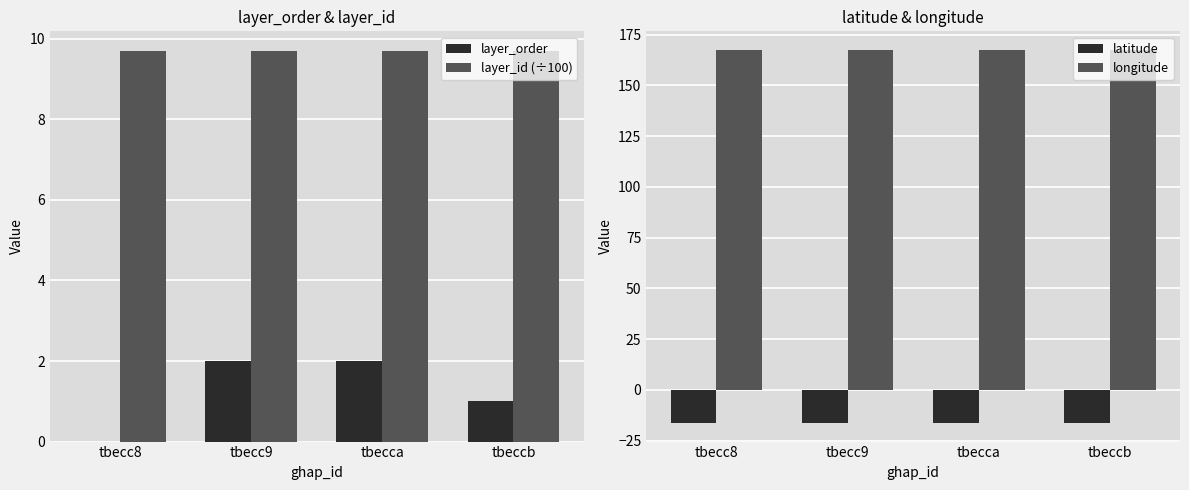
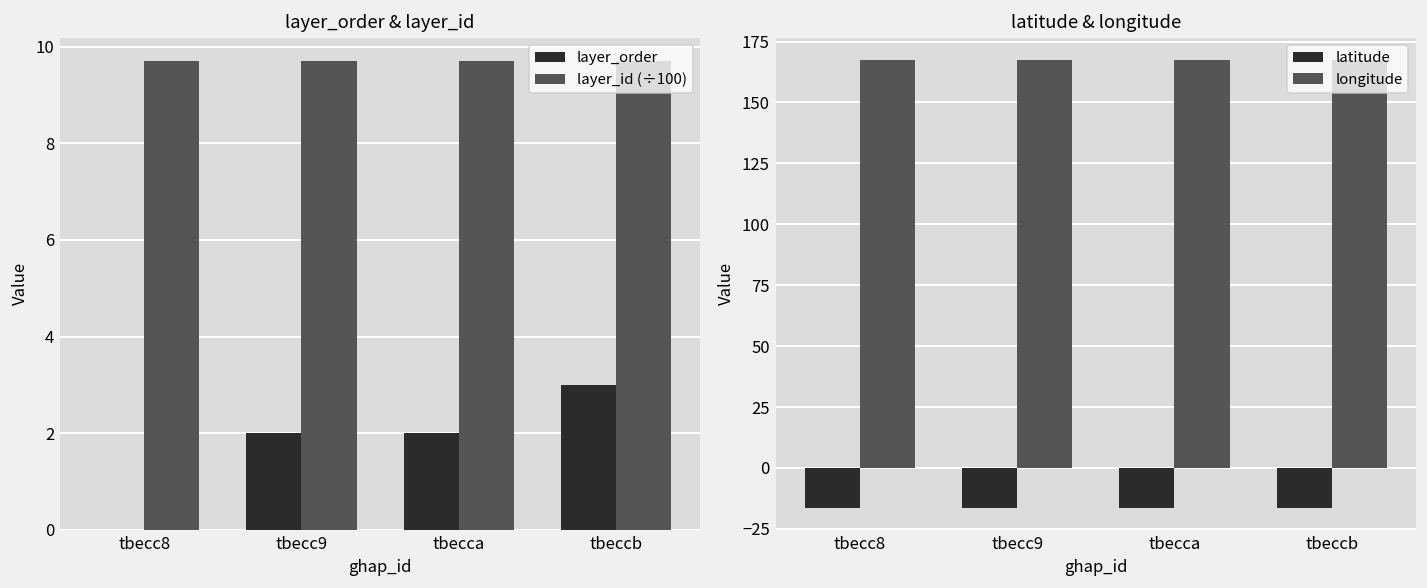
  {
    "layer_order & layer_id": {
      "layer_order": {
        "tbecc8": 0,
        "tbecc9": 2,
        "tbecca": 2,
-       "tbeccb": 1
+       "tbeccb": 3
      },
      "layer_id (÷100)": {
        "tbecc8": 9.7,
        "tbecc9": 9.7,
        "tbecca": 9.7
      }
    },
    "latitude & longitude": {
      "latitude": {
        "tbecc8": -16,
        "tbecc9": -16,
        "tbecca": -16,
        "tbeccb": -16
      },
      "longitude": {
        "tbecc8": 167,
        "tbecc9": 167,
        "tbecca": 167
      }
    }
  }
